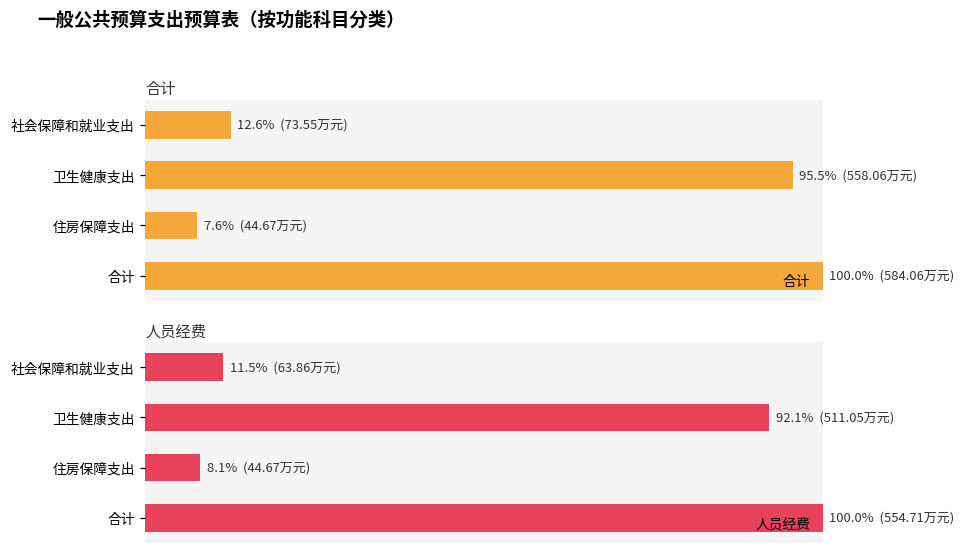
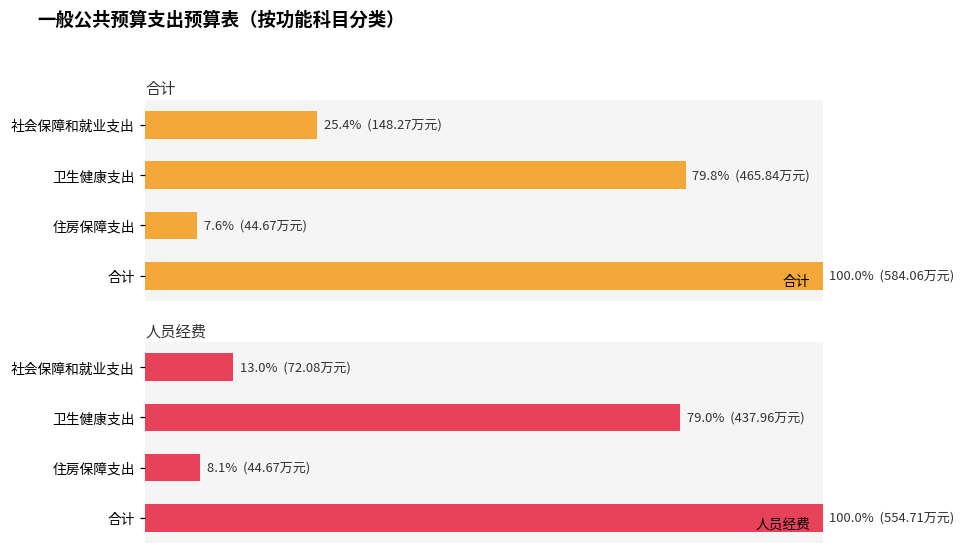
  {
    "合计": {
-     "社会保障和就业支出": "12.6% (73.55万元)",
-     "卫生健康支出": "95.5% (558.06万元)",
+     "社会保障和就业支出": "25.4% (148.27万元)",
+     "卫生健康支出": "79.8% (465.84万元)",
      "住房保障支出": "7.6%",
      "合计": "100.0%"
    },
    "人员经费": {
-     "社会保障和就业支出": "11.5% (63.86万元)",
-     "卫生健康支出": "92.1% (511.05万元)",
+     "社会保障和就业支出": "13.0% (72.08万元)",
+     "卫生健康支出": "79.0% (437.96万元)",
      "住房保障支出": "8.1%",
      "合计": "100.0%"
    }
  }
